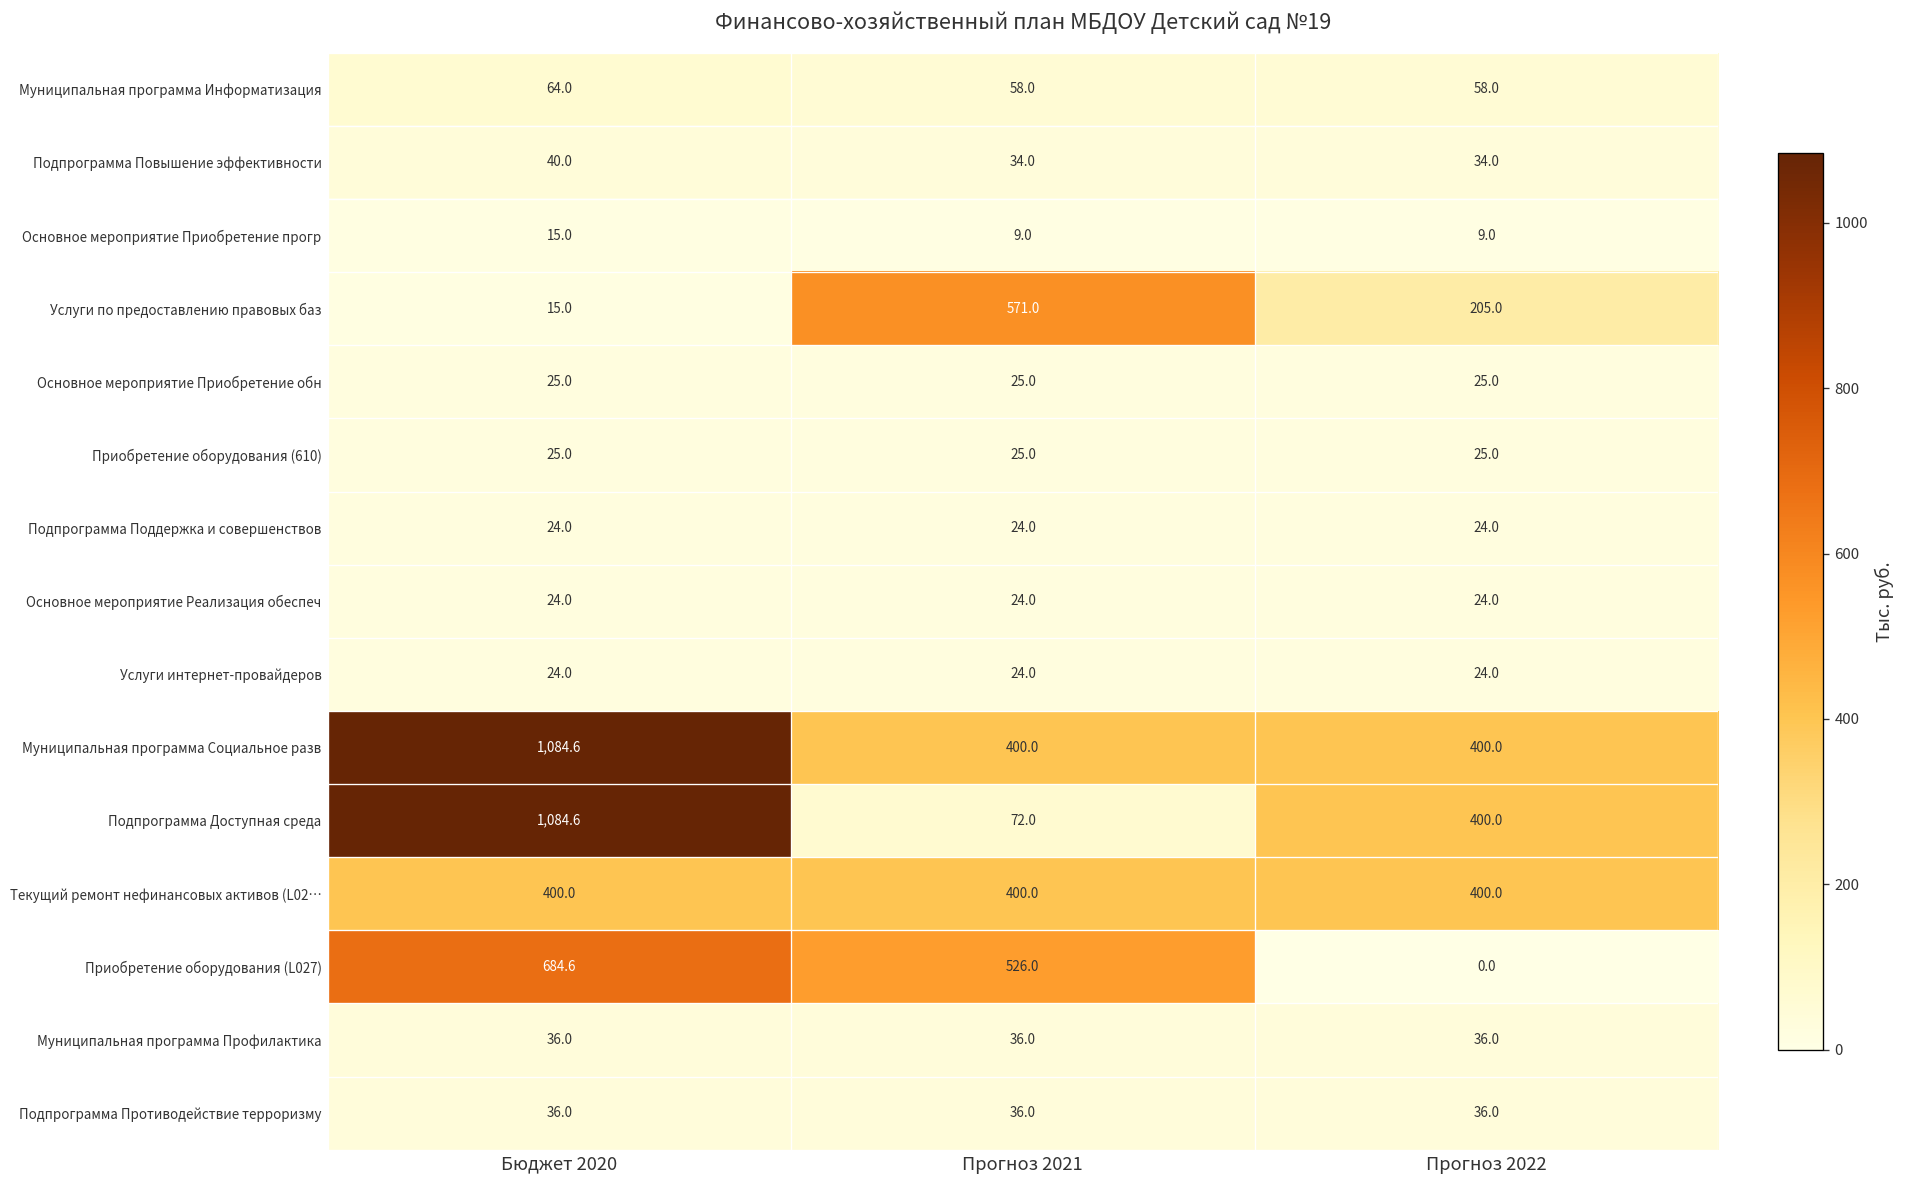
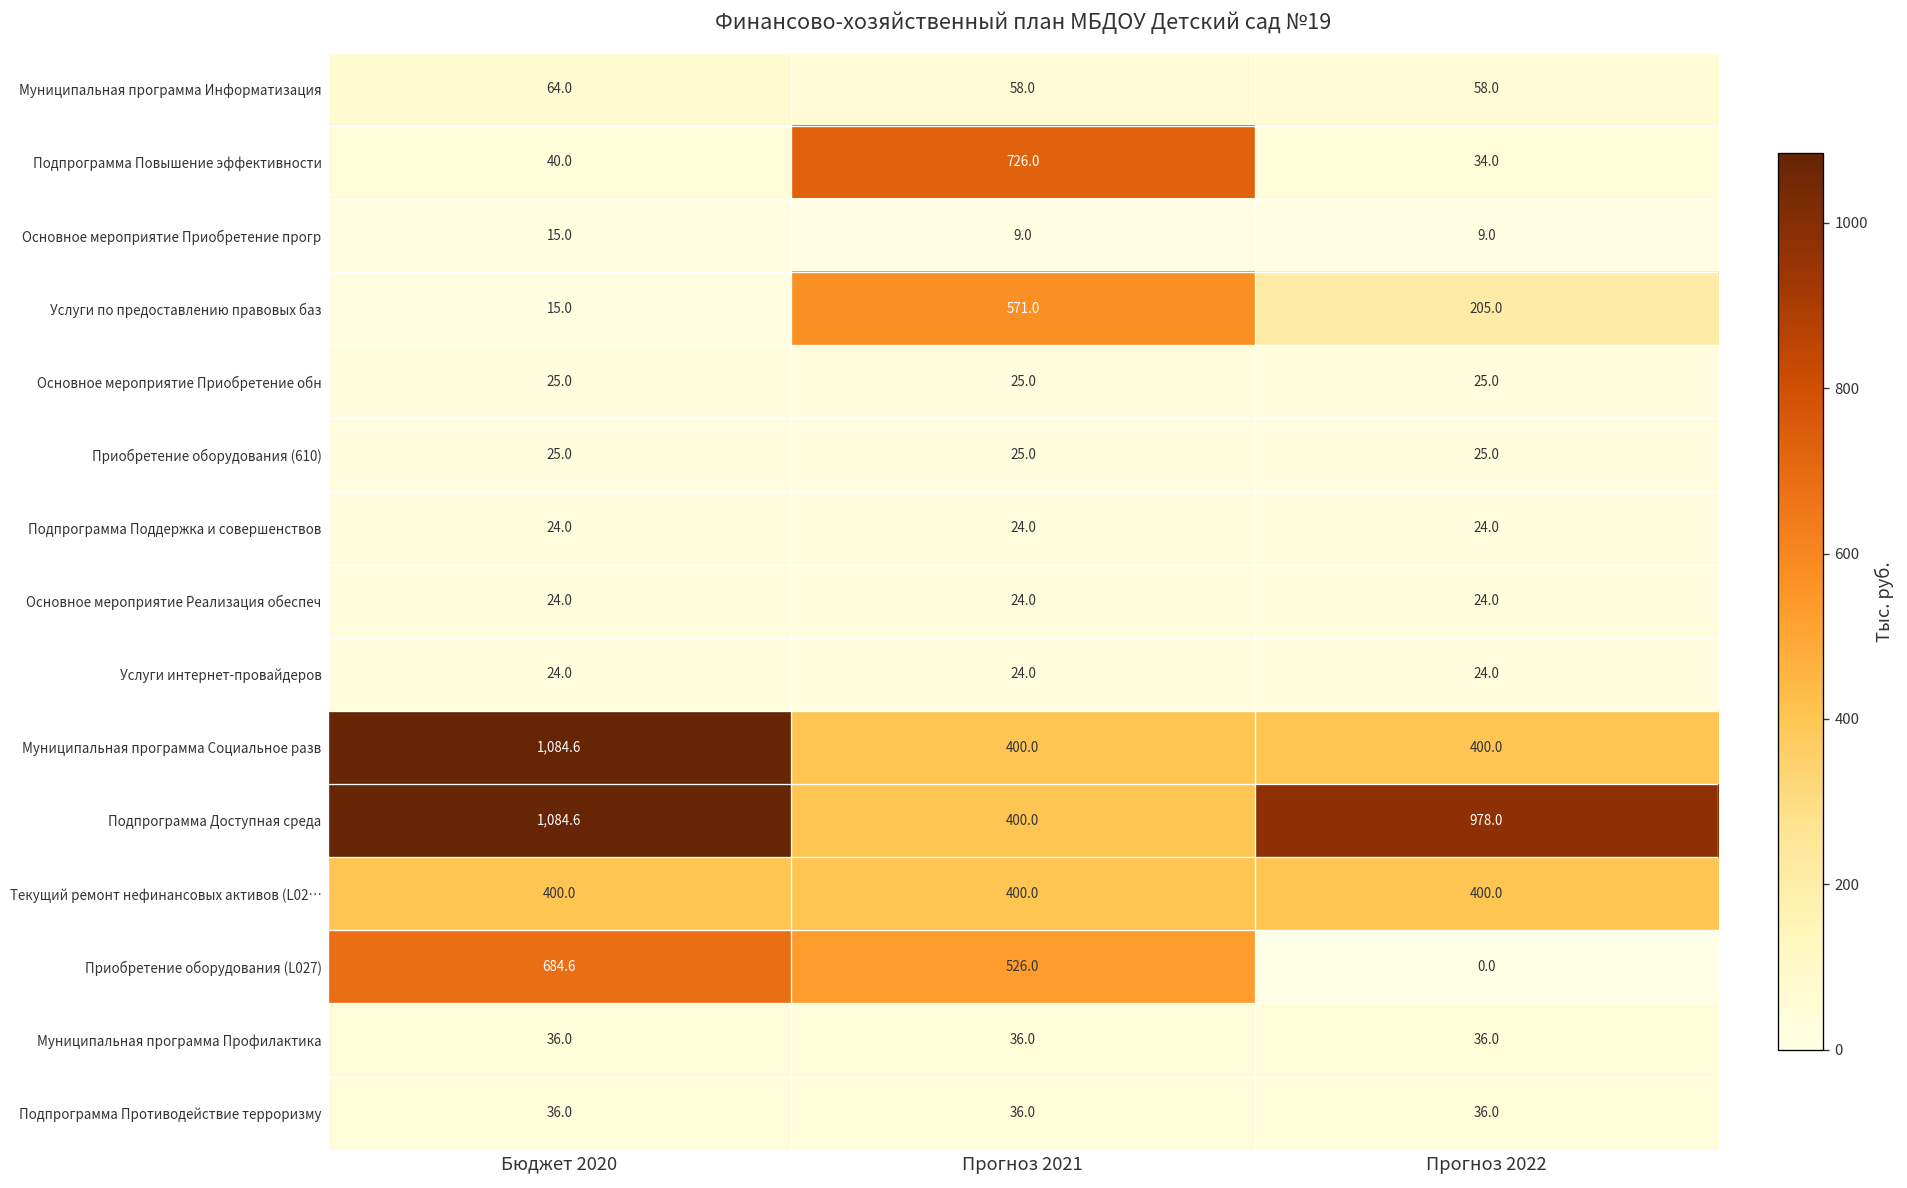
  {
    "Муниципальная программа Информатизация": {
      "Бюджет 2020": "64.0",
      "Прогноз 2021": "58.0",
      "Прогноз 2022": "58.0"
    },
    "Подпрограмма Повышение эффективности": {
      "Бюджет 2020": "40.0",
-     "Прогноз 2021": "34.0",
+     "Прогноз 2021": "726.0",
      "Прогноз 2022": "34.0"
    },
    "Основное мероприятие Приобретение прогр": {
      "Бюджет 2020": "15.0",
      "Прогноз 2021": "9.0",
      "Прогноз 2022": "9.0"
    },
    "Услуги по предоставлению правовых баз": {
      "Бюджет 2020": "15.0",
      "Прогноз 2021": "571.0",
      "Прогноз 2022": "205.0"
    },
    "Основное мероприятие Приобретение обн": {
      "Бюджет 2020": "25.0",
      "Прогноз 2021": "25.0",
      "Прогноз 2022": "25.0"
    },
    "Приобретение оборудования (610)": {
      "Бюджет 2020": "25.0",
      "Прогноз 2021": "25.0",
      "Прогноз 2022": "25.0"
    },
    "Подпрограмма Поддержка и совершенствов": {
      "Бюджет 2020": "24.0",
      "Прогноз 2021": "24.0",
      "Прогноз 2022": "24.0"
    },
    "Основное мероприятие Реализация обеспеч": {
      "Бюджет 2020": "24.0",
      "Прогноз 2021": "24.0",
      "Прогноз 2022": "24.0"
    },
    "Услуги интернет-провайдеров": {
      "Бюджет 2020": "24.0",
      "Прогноз 2021": "24.0",
      "Прогноз 2022": "24.0"
    },
    "Муниципальная программа Социальное разв": {
      "Бюджет 2020": "1,084.6",
      "Прогноз 2021": "400.0",
      "Прогноз 2022": "400.0"
    },
    "Подпрограмма Доступная среда": {
      "Бюджет 2020": "1,084.6",
-     "Прогноз 2021": "72.0",
-     "Прогноз 2022": "400.0"
+     "Прогноз 2021": "400.0",
+     "Прогноз 2022": "978.0"
    },
    "Текущий ремонт нефинансовых активов (L02…": {
      "Бюджет 2020": "400.0",
      "Прогноз 2021": "400.0",
      "Прогноз 2022": "400.0"
    },
    "Приобретение оборудования (L027)": {
      "Бюджет 2020": "684.6",
      "Прогноз 2021": "526.0",
      "Прогноз 2022": "0.0"
    },
    "Муниципальная программа Профилактика": {
      "Бюджет 2020": "36.0",
      "Прогноз 2021": "36.0",
      "Прогноз 2022": "36.0"
    },
    "Подпрограмма Противодействие терроризму": {
      "Бюджет 2020": "36.0",
      "Прогноз 2021": "36.0",
      "Прогноз 2022": "36.0"
    }
  }
